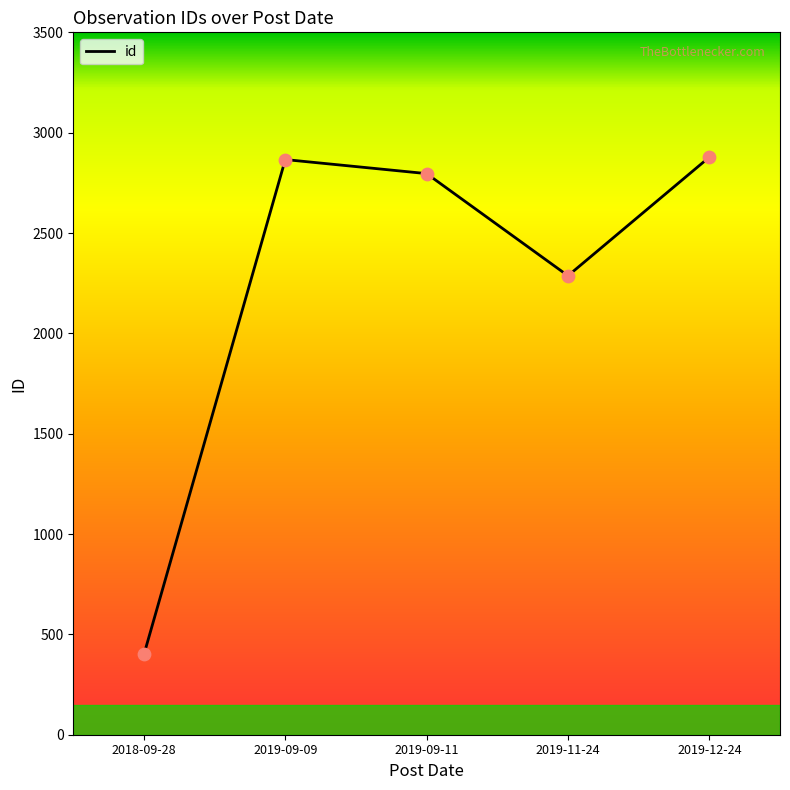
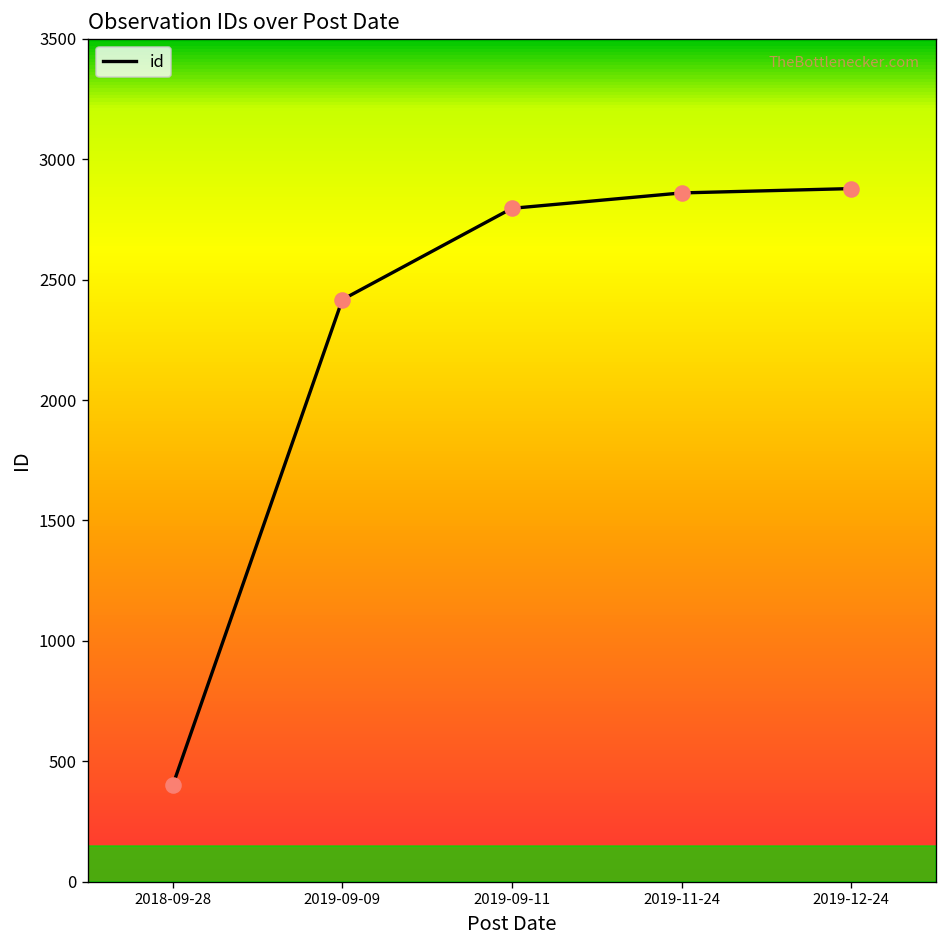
  {
    "2018-09-28": 400,
-   "2019-09-09": 2870,
+   "2019-09-09": 2420,
    "2019-09-11": 2800,
-   "2019-11-24": 2290,
+   "2019-11-24": 2860,
    "2019-12-24": 2880
  }
